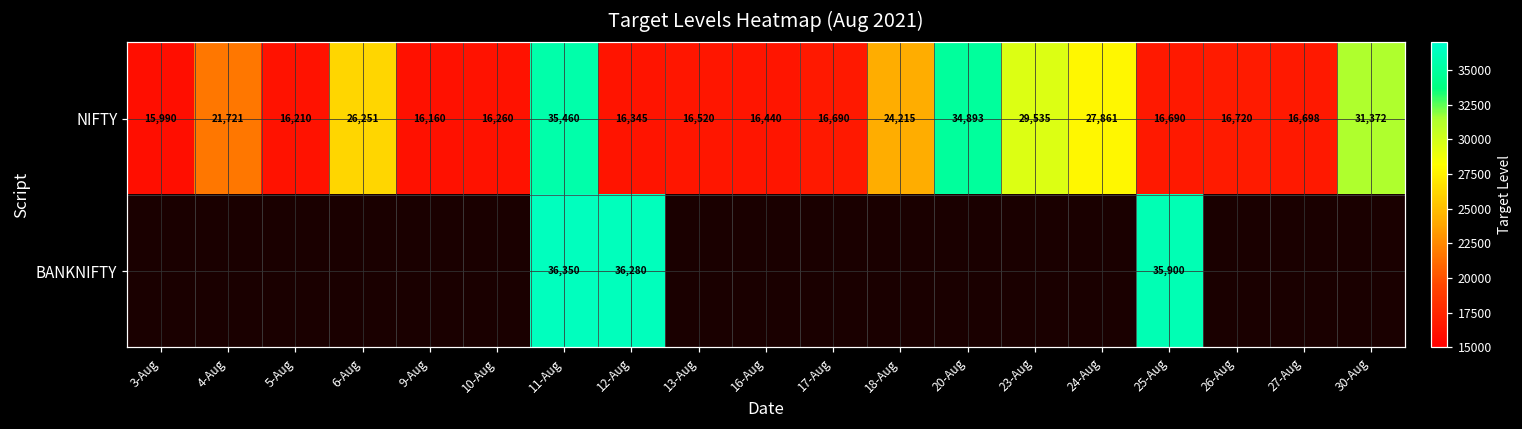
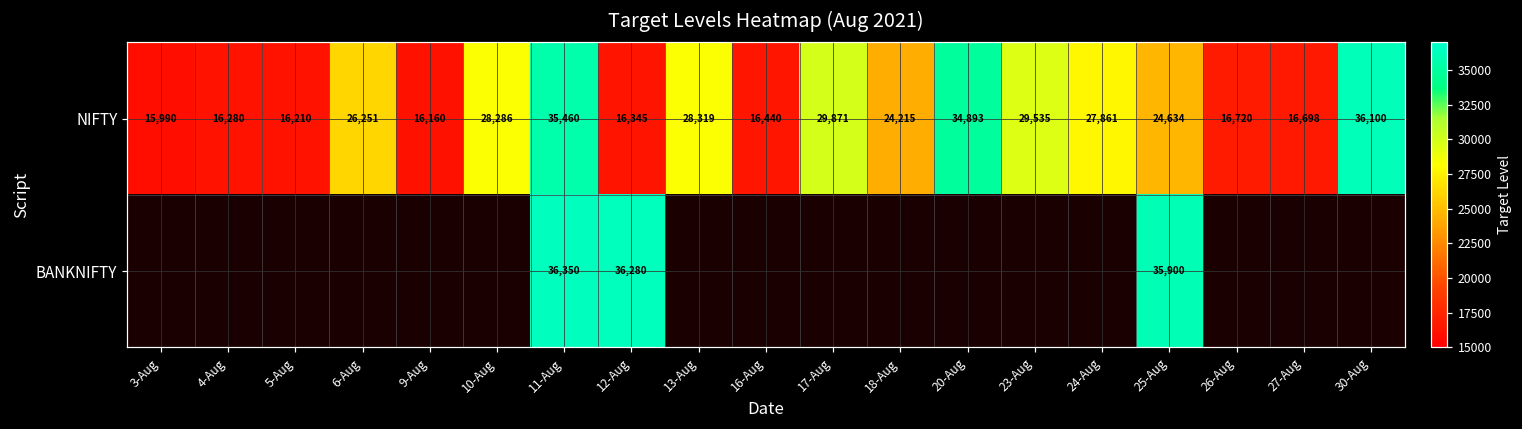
  {
    "NIFTY": {
      "3-Aug": "15,990",
-     "4-Aug": "21,721",
+     "4-Aug": "16,280",
      "5-Aug": "16,210",
      "6-Aug": "26,251",
      "9-Aug": "16,160",
-     "10-Aug": "16,260",
+     "10-Aug": "28,286",
      "11-Aug": "35,460",
      "12-Aug": "16,345",
-     "13-Aug": "16,520",
+     "13-Aug": "28,319",
      "16-Aug": "16,440",
-     "17-Aug": "16,690",
+     "17-Aug": "29,871",
      "18-Aug": "24,215",
      "20-Aug": "34,893",
      "23-Aug": "29,535",
      "24-Aug": "27,861",
-     "25-Aug": "16,690",
+     "25-Aug": "24,634",
      "26-Aug": "16,720",
      "27-Aug": "16,698",
-     "30-Aug": "31,372"
+     "30-Aug": "36,100"
    },
    "BANKNIFTY": {
      "11-Aug": "36,350",
      "12-Aug": "36,280",
      "25-Aug": "35,900"
    }
  }
